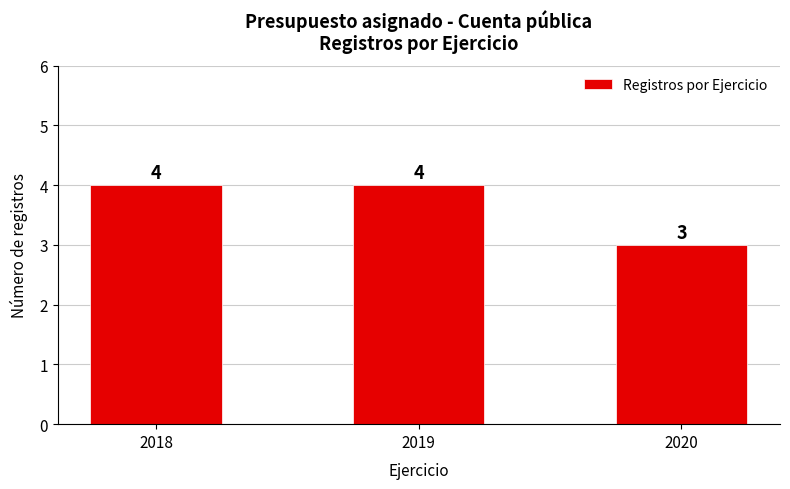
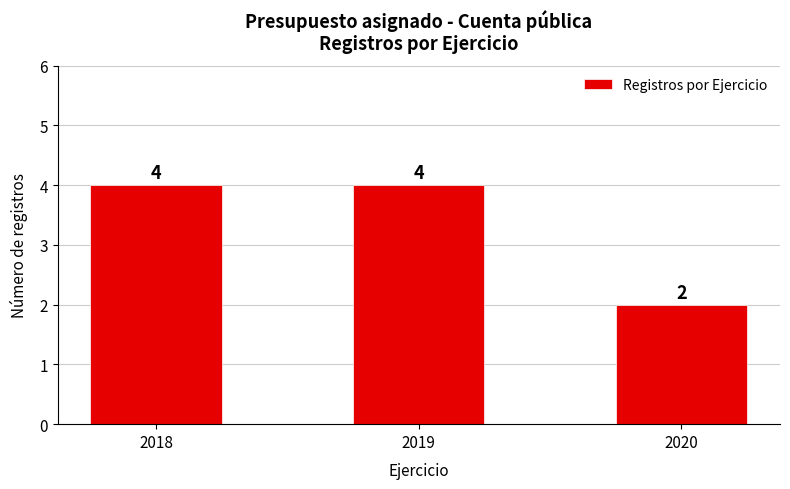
  {
    "2018": 4,
    "2019": 4,
-   "2020": 3
+   "2020": 2
  }
